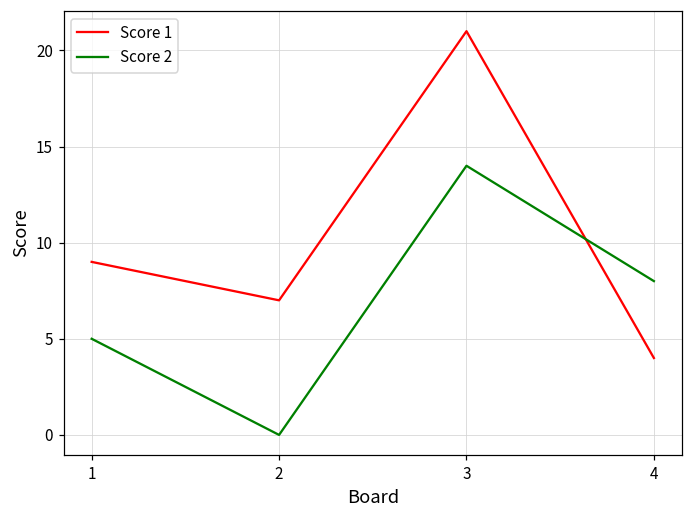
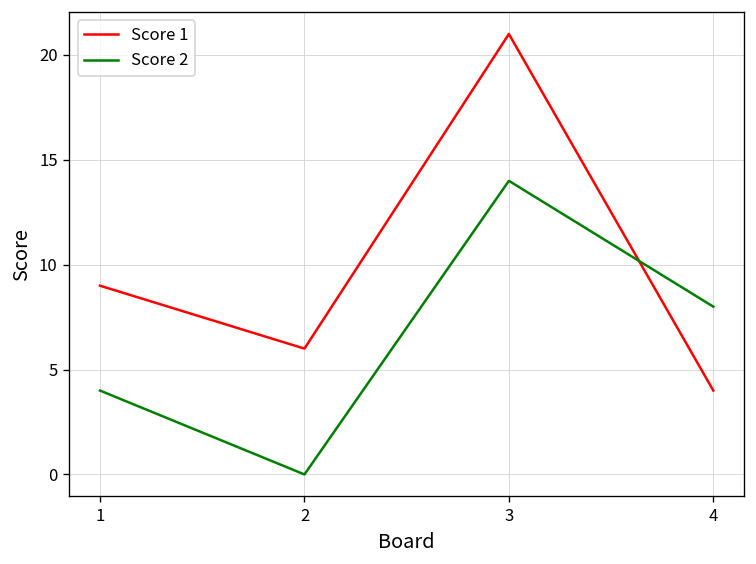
  {
    "Score 1": {
      "1": 9,
-     "2": 7,
+     "2": 6,
      "3": 21,
      "4": 4
    },
    "Score 2": {
-     "1": 5,
+     "1": 4,
      "2": 0,
      "3": 14,
      "4": 8
    }
  }
